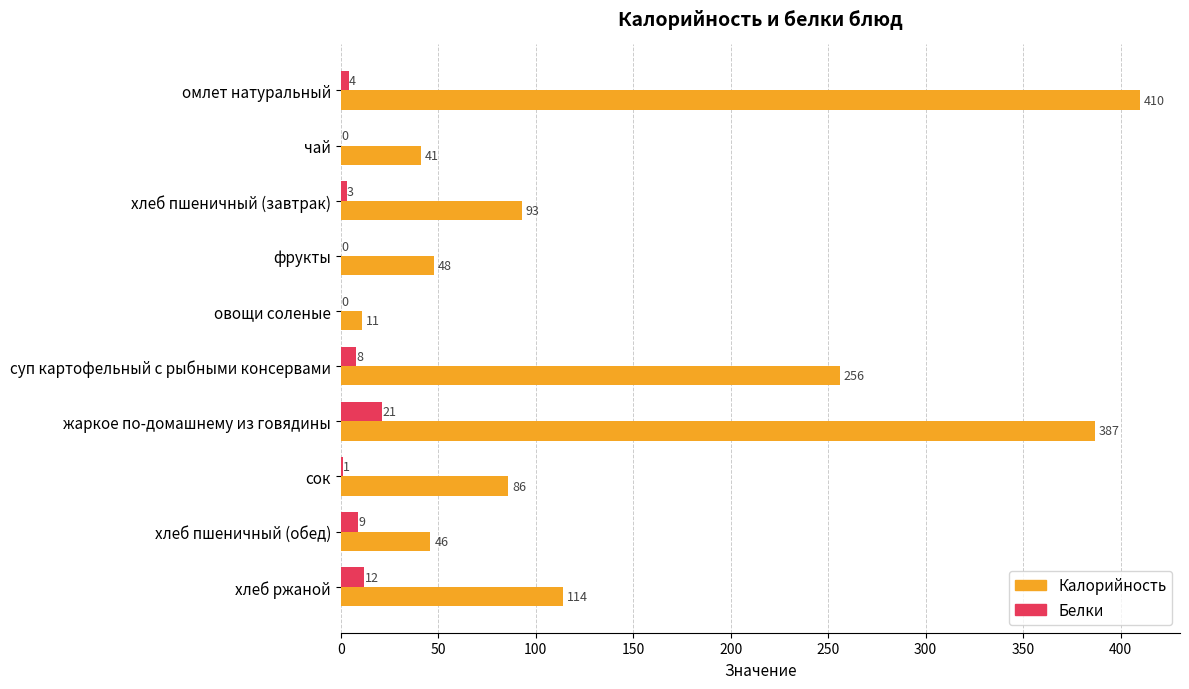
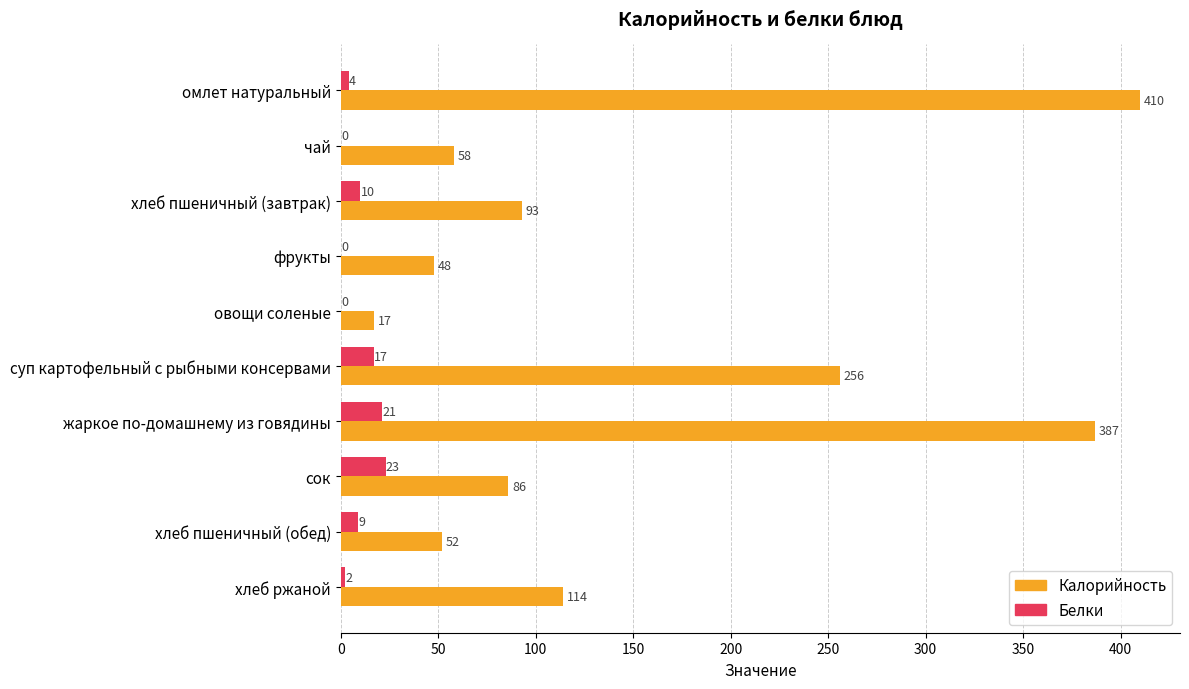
  {
    "Калорийность": {
      "омлет натуральный": 410,
-     "чай": 41,
+     "чай": 58,
      "хлеб пшеничный (завтрак)": 93,
      "фрукты": 48,
-     "овощи соленые": 11,
+     "овощи соленые": 17,
      "суп картофельный с рыбными консервами": 256,
      "жаркое по-домашнему из говядины": 387,
      "сок": 86,
-     "хлеб пшеничный (обед)": 46,
+     "хлеб пшеничный (обед)": 52,
      "хлеб ржаной": 114
    },
    "Белки": {
      "омлет натуральный": 4,
      "чай": 0,
-     "хлеб пшеничный (завтрак)": 3,
+     "хлеб пшеничный (завтрак)": 10,
      "фрукты": 0,
      "овощи соленые": 0,
-     "суп картофельный с рыбными консервами": 8,
+     "суп картофельный с рыбными консервами": 17,
      "жаркое по-домашнему из говядины": 21,
-     "сок": 1,
+     "сок": 23,
      "хлеб пшеничный (обед)": 9,
-     "хлеб ржаной": 12
+     "хлеб ржаной": 2
    }
  }
